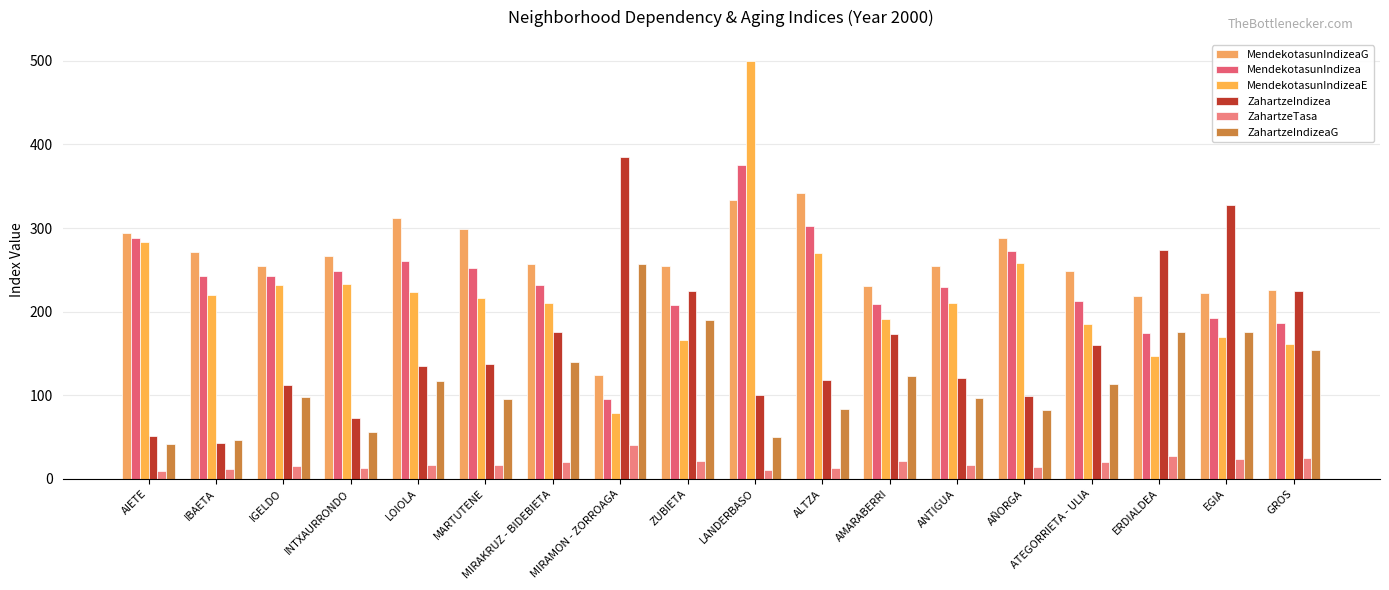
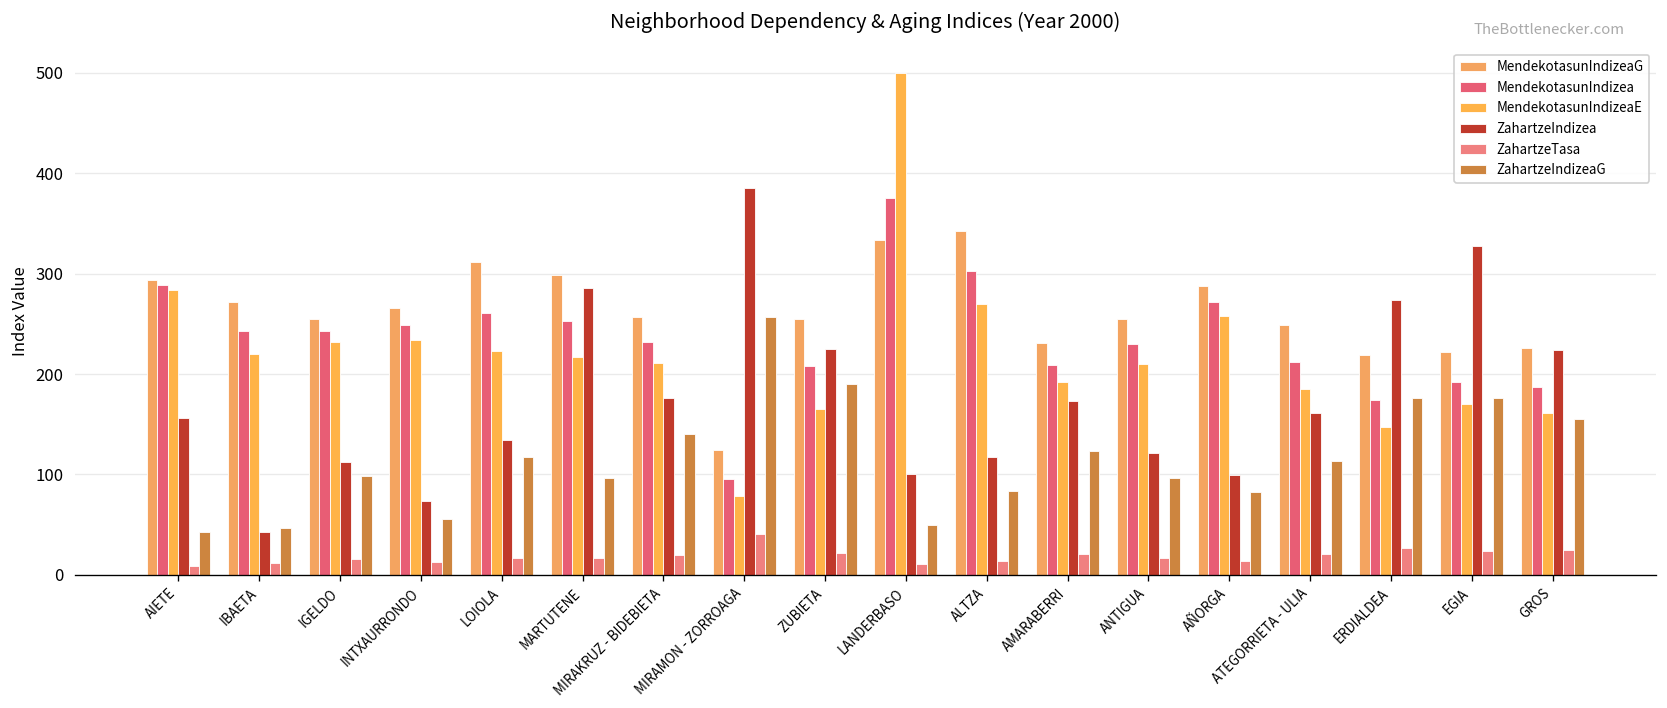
  {
    "ZahartzeIndizea": {
-     "AIETE": 50,
+     "AIETE": 160,
      "IBAETA": 40,
      "IGELDO": 110,
      "INTXAURRONDO": 70,
      "LOIOLA": 130,
-     "MARTUTENE": 140,
+     "MARTUTENE": 290,
      "MIRAKRUZ - BIDEBIETA": 180,
      "MIRAMON - ZORROAGA": 390,
      "ZUBIETA": 220,
      "LANDERBASO": 100,
      "ALTZA": 120,
      "AMARABERRI": 170,
      "ANTIGUA": 120,
      "AÑORGA": 100,
      "ATEGORRIETA - ULIA": 160,
      "ERDIALDEA": 270,
      "EGIA": 330,
      "GROS": 220
    }
  }
